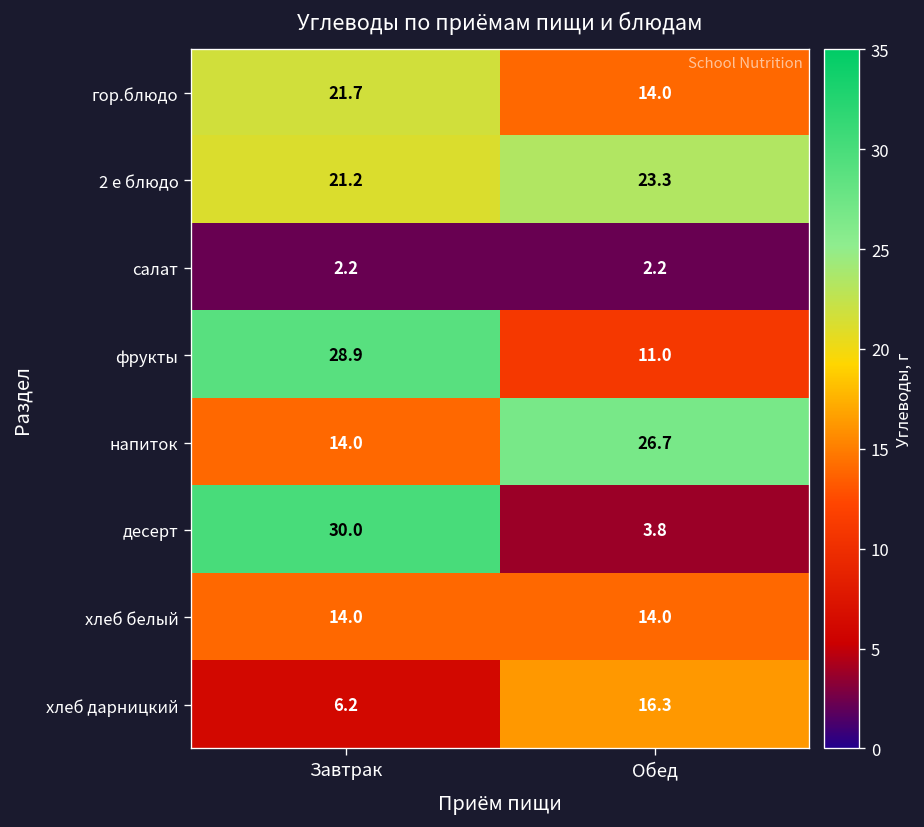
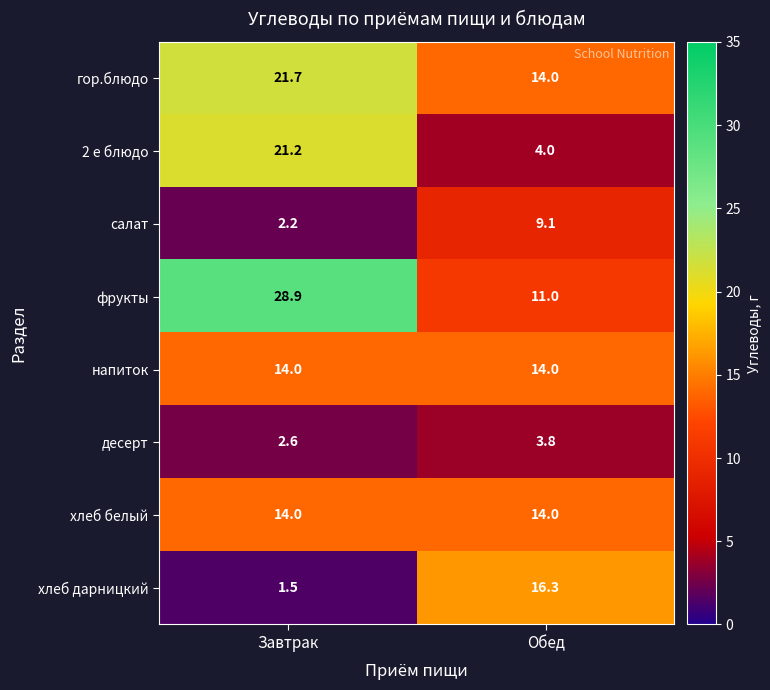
  {
    "гор.блюдо": {
      "Завтрак": 21.7
    },
    "2 е блюдо": {
      "Завтрак": 21.2,
-     "Обед": 23.3
+     "Обед": 4.0
    },
    "салат": {
      "Завтрак": 2.2,
-     "Обед": 2.2
+     "Обед": 9.1
    },
    "фрукты": {
      "Завтрак": 28.9,
      "Обед": 11.0
    },
    "напиток": {
      "Завтрак": 14.0,
-     "Обед": 26.7
+     "Обед": 14.0
    },
    "десерт": {
-     "Завтрак": 30.0,
+     "Завтрак": 2.6,
      "Обед": 3.8
    },
    "хлеб белый": {
      "Завтрак": 14.0,
      "Обед": 14.0
    },
    "хлеб дарницкий": {
-     "Завтрак": 6.2,
+     "Завтрак": 1.5,
      "Обед": 16.3
    }
  }
